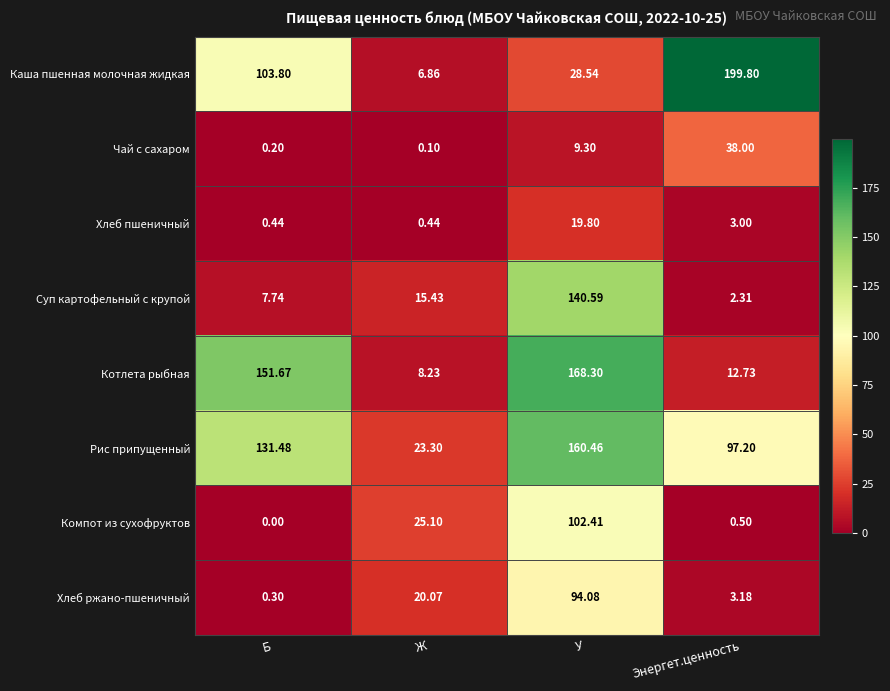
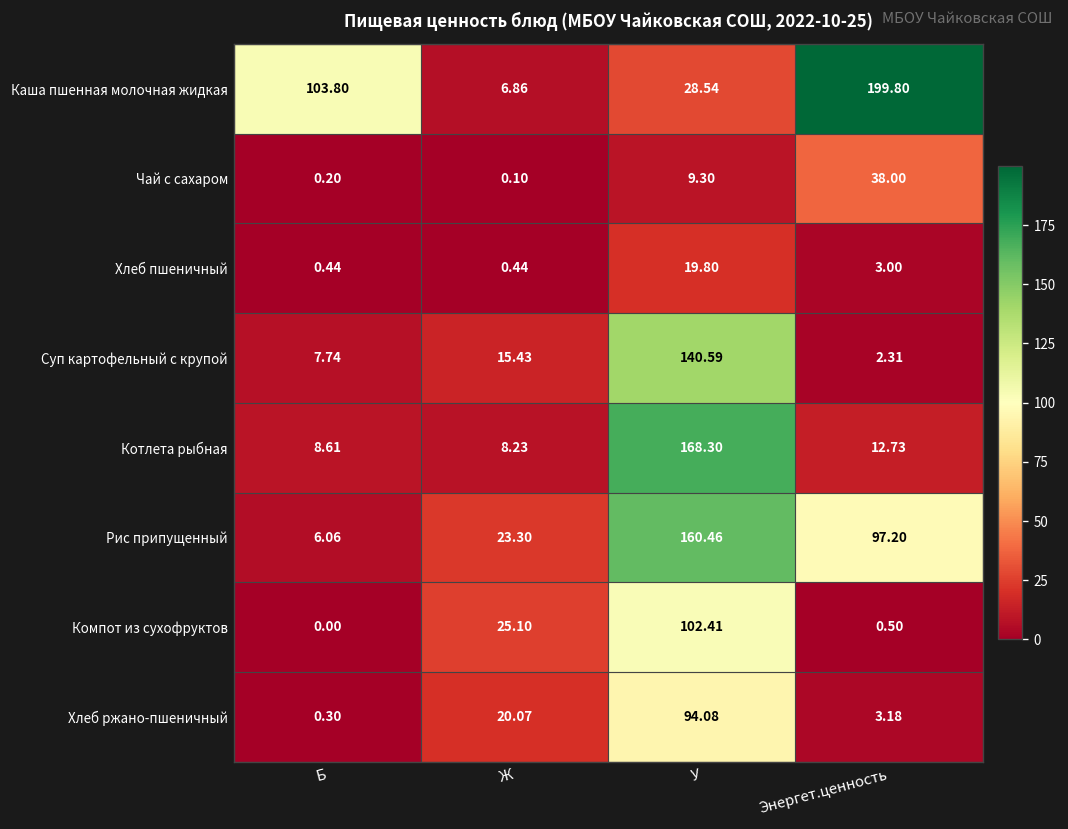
  {
    "Каша пшенная молочная жидкая": {
      "Б": 103.80,
      "Ж": 6.86,
      "У": 28.54,
      "Энергет.ценность": 199.80
    },
    "Чай с сахаром": {
      "Б": 0.20,
      "Ж": 0.10,
      "У": 9.30,
      "Энергет.ценность": 38.00
    },
    "Хлеб пшеничный": {
      "Б": 0.44,
      "Ж": 0.44,
      "У": 19.80,
      "Энергет.ценность": 3.00
    },
    "Суп картофельный с крупой": {
      "Б": 7.74,
      "Ж": 15.43,
      "У": 140.59,
      "Энергет.ценность": 2.31
    },
    "Котлета рыбная": {
-     "Б": 151.67,
+     "Б": 8.61,
      "Ж": 8.23,
      "У": 168.30,
      "Энергет.ценность": 12.73
    },
    "Рис припущенный": {
-     "Б": 131.48,
+     "Б": 6.06,
      "Ж": 23.30,
      "У": 160.46,
      "Энергет.ценность": 97.20
    },
    "Компот из сухофруктов": {
      "Б": 0.00,
      "Ж": 25.10,
      "У": 102.41,
      "Энергет.ценность": 0.50
    },
    "Хлеб ржано-пшеничный": {
      "Б": 0.30,
      "Ж": 20.07,
      "У": 94.08,
      "Энергет.ценность": 3.18
    }
  }
